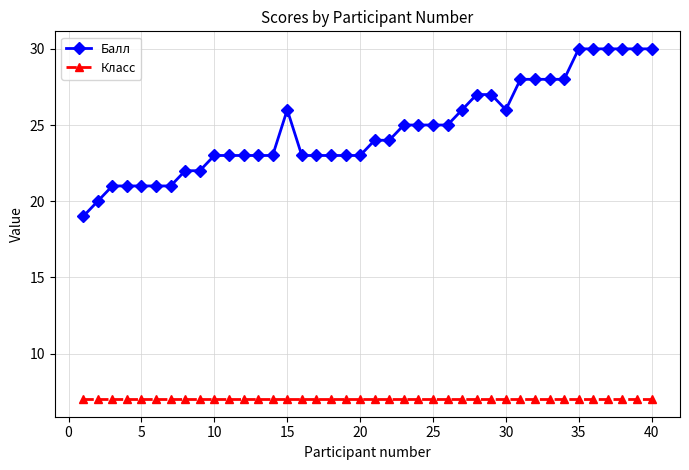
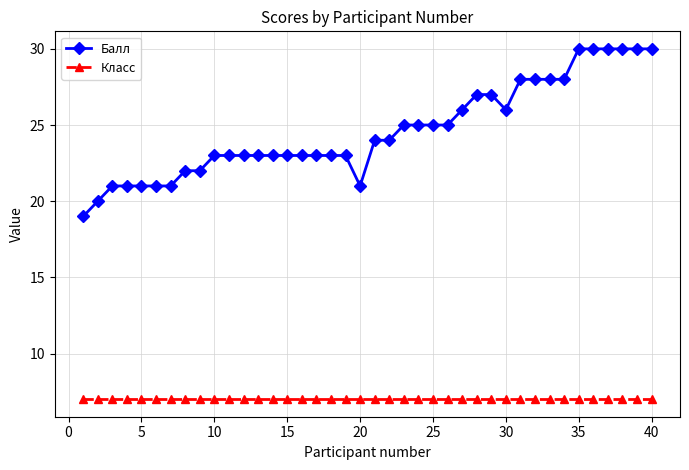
  {
    "Балл": {
      "5": 21,
      "10": 23,
-     "15": 26,
-     "20": 23,
+     "15": 23,
+     "20": 21,
      "25": 25,
      "30": 26,
      "35": 30,
      "40": 30
    },
    "Класс": {
      "5": 7,
      "10": 7,
      "15": 7,
      "20": 7,
      "25": 7,
      "30": 7,
      "35": 7,
      "40": 7
    }
  }
